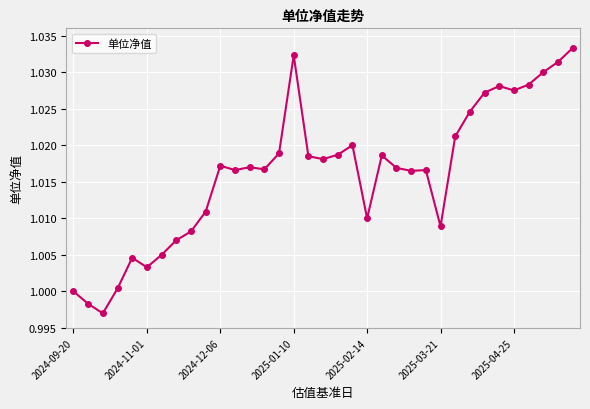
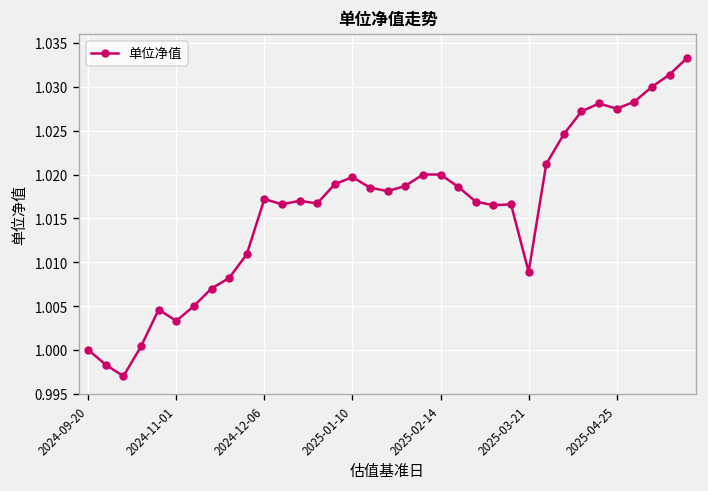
  {
    "2024-09-20": 1.000,
    "2024-11-01": 1.003,
    "2024-12-06": 1.017,
-   "2025-01-10": 1.032,
-   "2025-02-14": 1.01,
+   "2025-01-10": 1.020,
+   "2025-02-14": 1.02,
    "2025-03-21": 1.009,
    "2025-04-25": 1.028
  }
